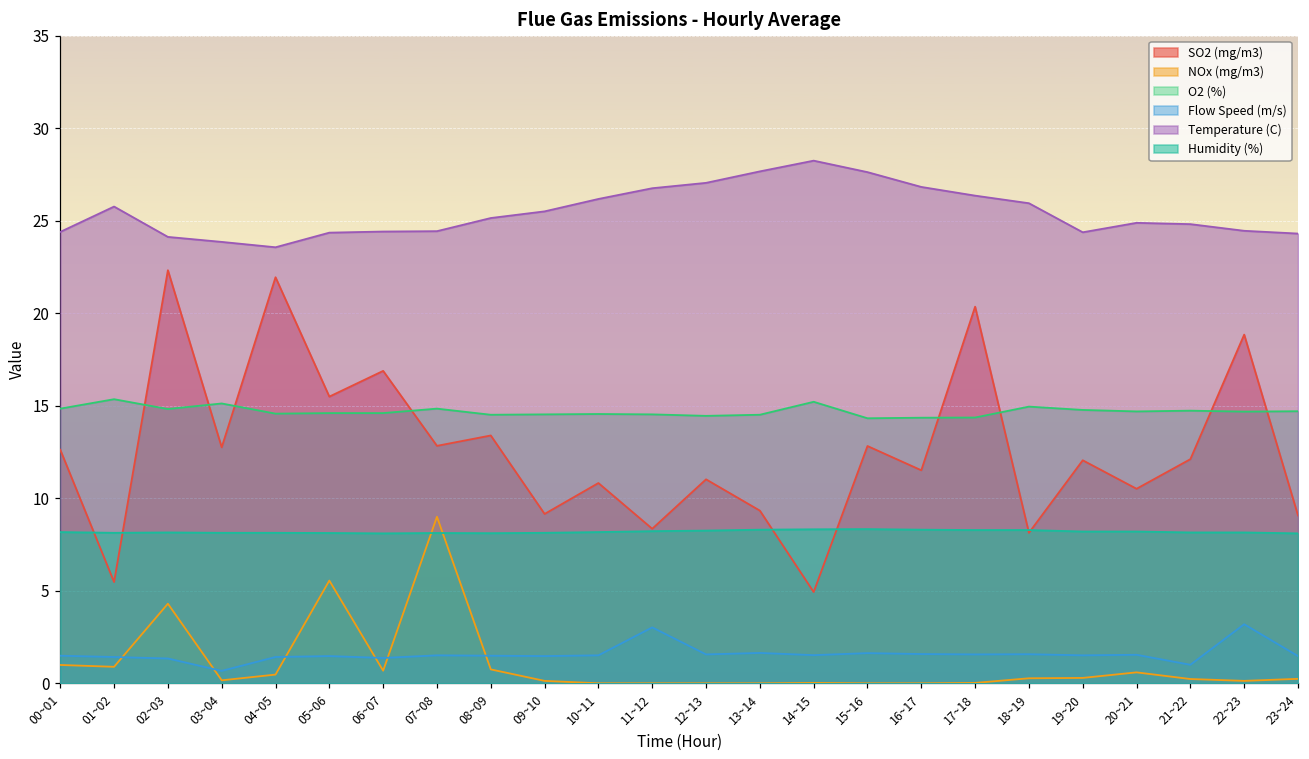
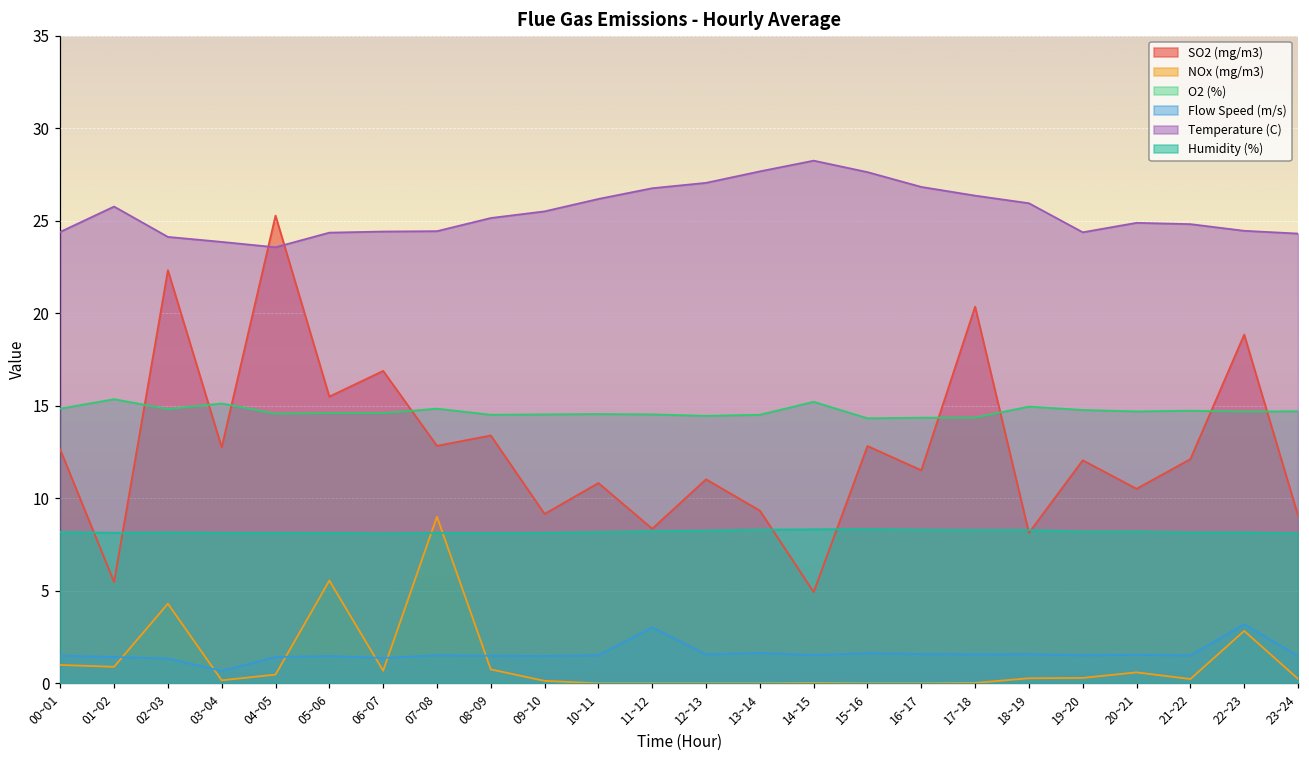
  {
    "SO2 (mg/m3)": {
      "00~01": 12.6,
      "01~02": 5.5,
      "02~03": 22.3,
      "03~04": 12.8,
-     "04~05": 21.9,
+     "04~05": 25.3,
      "05~06": 15.5,
      "06~07": 16.9,
      "07~08": 12.8,
      "08~09": 13.4,
      "09~10": 9.2,
      "10~11": 10.8,
      "12~13": 11.0,
      "13~14": 9.3,
      "14~15": 4.9,
      "15~16": 12.8,
      "16~17": 11.5,
      "17~18": 20.4,
      "19~20": 12.1,
      "20~21": 10.5,
      "21~22": 12.1,
      "22~23": 18.8,
      "23~24": 9.1
    },
    "NOx (mg/m3)": {
      "00~01": 1.0,
      "01~02": 0.9,
      "02~03": 4.3,
      "03~04": 0.2,
      "04~05": 0.5,
      "05~06": 5.6,
      "06~07": 0.7,
      "07~08": 9.0,
      "08~09": 0.8,
      "09~10": 0.1,
      "10~11": 0.0,
      "11~12": 0.0,
      "12~13": 0.0,
      "13~14": 0.0,
      "14~15": 0.0,
      "15~16": 0.0,
      "16~17": 0.0,
      "17~18": 0.0,
      "18~19": 0.3,
      "19~20": 0.3,
      "20~21": 0.6,
      "21~22": 0.2,
-     "22~23": 0.1,
+     "22~23": 2.8,
      "23~24": 0.2
    },
    "Flow Speed (m/s)": {
      "00~01": 1.5,
      "01~02": 1.4,
      "02~03": 1.3,
      "03~04": 0.7,
      "04~05": 1.4,
      "05~06": 1.5,
      "06~07": 1.4,
      "07~08": 1.5,
      "08~09": 1.5,
      "09~10": 1.5,
      "10~11": 1.5,
      "11~12": 3.0,
      "12~13": 1.6,
      "13~14": 1.6,
      "14~15": 1.5,
      "15~16": 1.6,
      "16~17": 1.6,
      "17~18": 1.6,
      "18~19": 1.6,
      "19~20": 1.5,
      "20~21": 1.5,
-     "21~22": 1.0,
+     "21~22": 1.5,
      "22~23": 3.2,
      "23~24": 1.5
    },
    "Temperature (C)": {
      "00~01": 24.4,
      "01~02": 25.8,
      "02~03": 24.1,
      "03~04": 23.9,
      "04~05": 23.6,
      "05~06": 24.4,
      "06~07": 24.4,
      "07~08": 24.4,
      "08~09": 25.1,
      "09~10": 25.5,
      "10~11": 26.2,
      "11~12": 26.8,
      "12~13": 27.0,
      "13~14": 27.7,
      "14~15": 28.2,
      "15~16": 27.6,
      "16~17": 26.8,
      "17~18": 26.4,
      "18~19": 25.9,
      "19~20": 24.4,
      "20~21": 24.9,
      "21~22": 24.8,
      "22~23": 24.5,
      "23~24": 24.3
    }
  }
